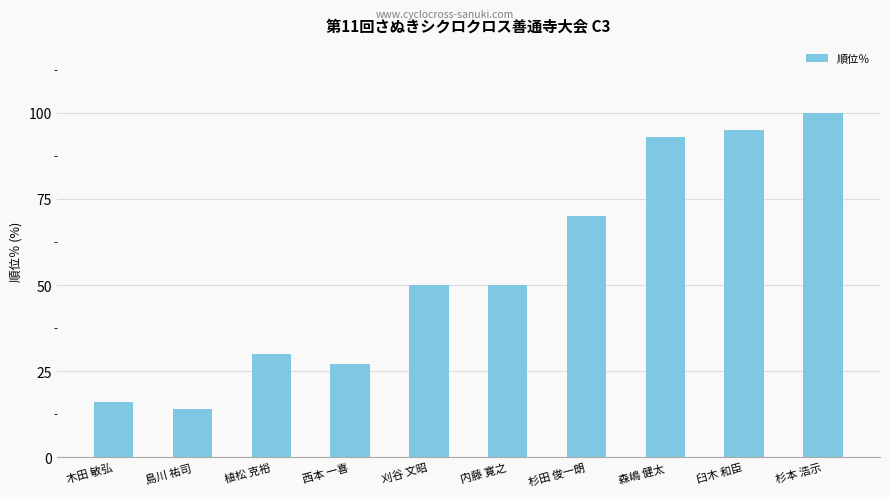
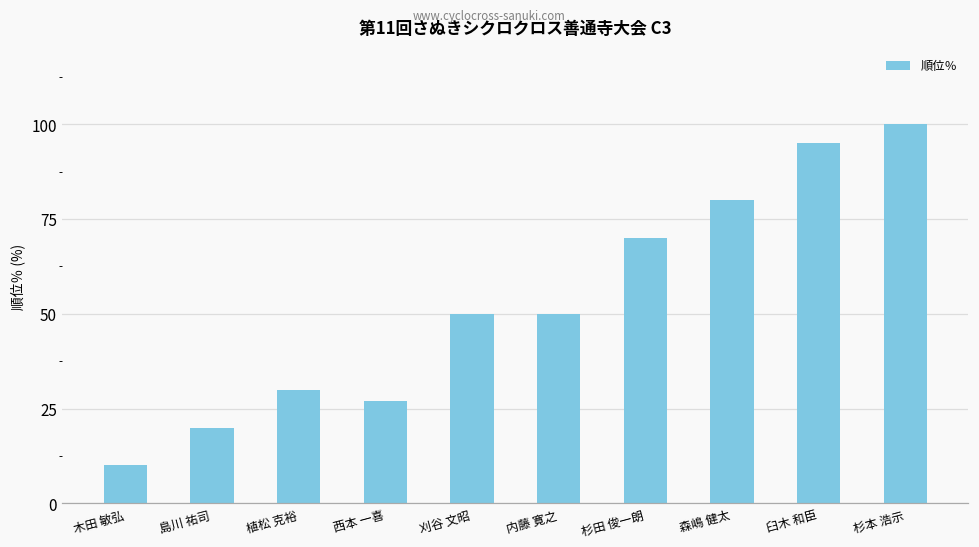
  {
-   "木田 敏弘": 16,
-   "島川 祐司": 14,
+   "木田 敏弘": 10,
+   "島川 祐司": 20,
    "植松 克裕": 30,
    "西本 一喜": 27,
    "刈谷 文昭": 50,
    "内藤 寛之": 50,
    "杉田 俊一朗": 70,
-   "森嶋 健太": 93,
+   "森嶋 健太": 80,
    "臼木 和臣": 95,
    "杉本 浩示": 100
  }
